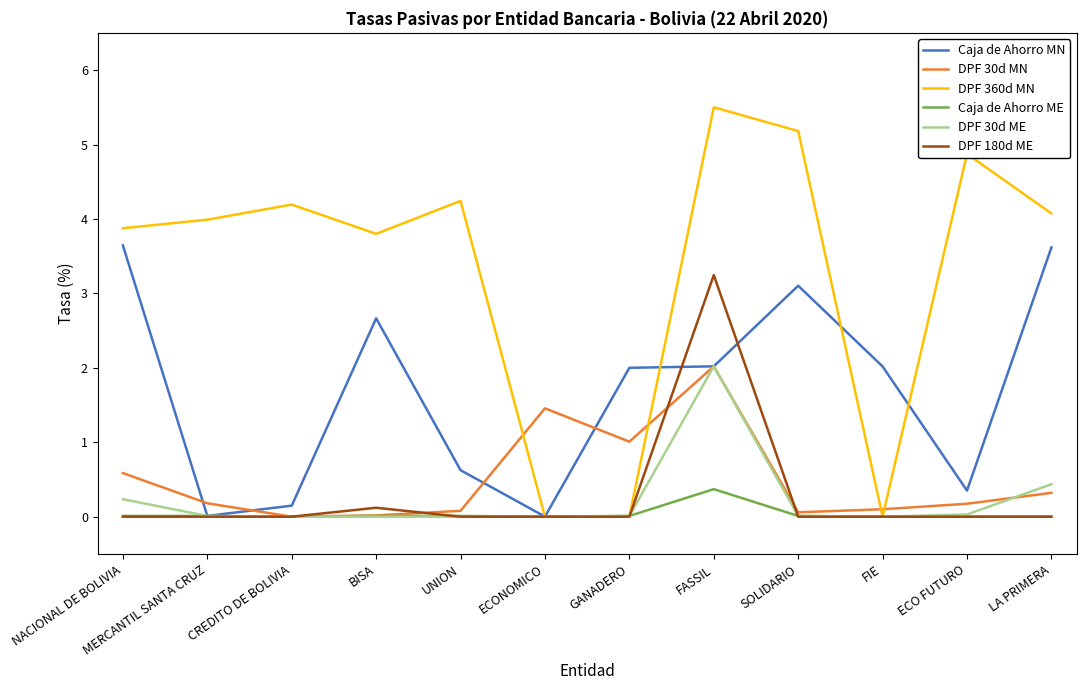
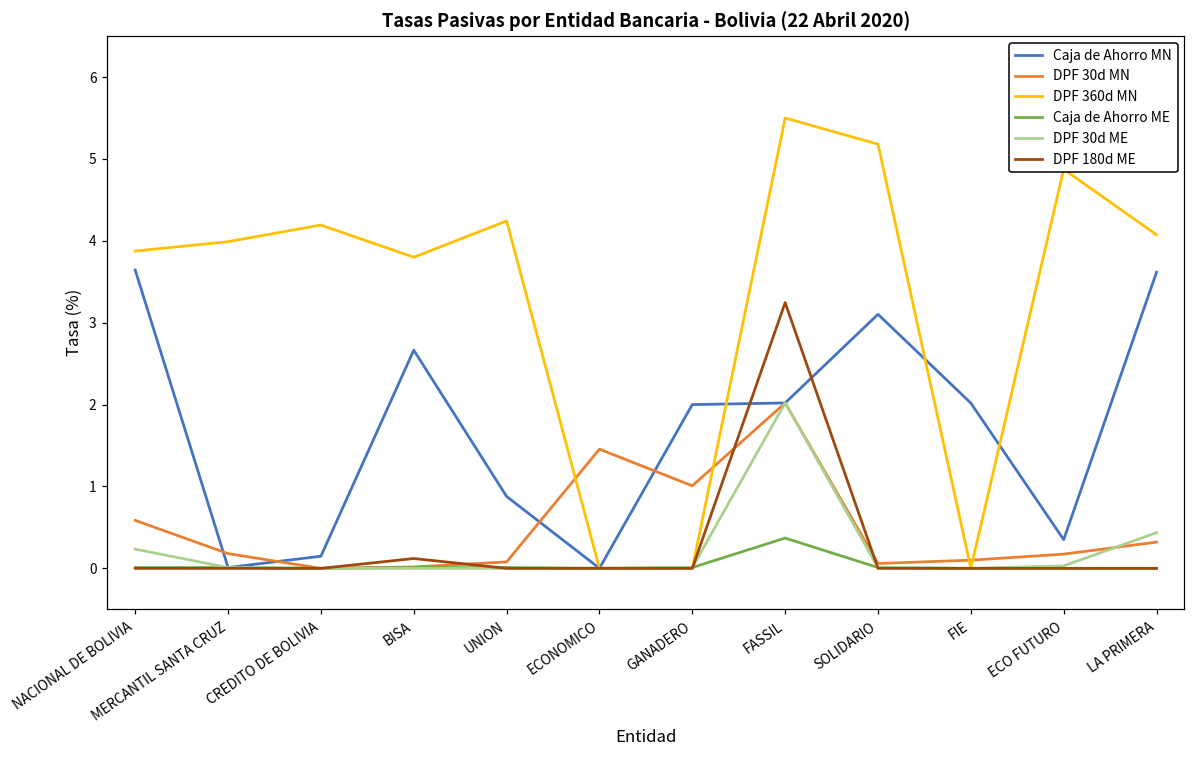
  {
    "Caja de Ahorro MN": {
      "NACIONAL DE BOLIVIA": 3.6,
      "CREDITO DE BOLIVIA": 0.1,
      "BISA": 2.7,
-     "UNION": 0.6,
+     "UNION": 0.9,
      "GANADERO": 2.0,
      "SOLIDARIO": 3.1,
      "FIE": 2.0,
      "ECO FUTURO": 0.4,
      "LA PRIMERA": 3.6
    },
    "DPF 30d MN": {
      "NACIONAL DE BOLIVIA": 0.6,
      "MERCANTIL SANTA CRUZ": 0.2,
      "UNION": 0.1,
      "ECONOMICO": 1.5,
      "GANADERO": 1.0,
      "SOLIDARIO": 0.1,
      "FIE": 0.1,
      "ECO FUTURO": 0.2,
      "LA PRIMERA": 0.3
    },
    "DPF 360d MN": {
      "NACIONAL DE BOLIVIA": 3.9,
      "MERCANTIL SANTA CRUZ": 4.0,
      "CREDITO DE BOLIVIA": 4.2,
      "BISA": 3.8,
      "UNION": 4.2,
      "FASSIL": 5.5,
      "SOLIDARIO": 5.2,
      "LA PRIMERA": 4.1
    },
    "Caja de Ahorro ME": {
      "FASSIL": 0.4
    },
    "DPF 30d ME": {
      "NACIONAL DE BOLIVIA": 0.2,
      "LA PRIMERA": 0.4
    },
    "DPF 180d ME": {
      "BISA": 0.1,
      "FASSIL": 3.2
    }
  }
